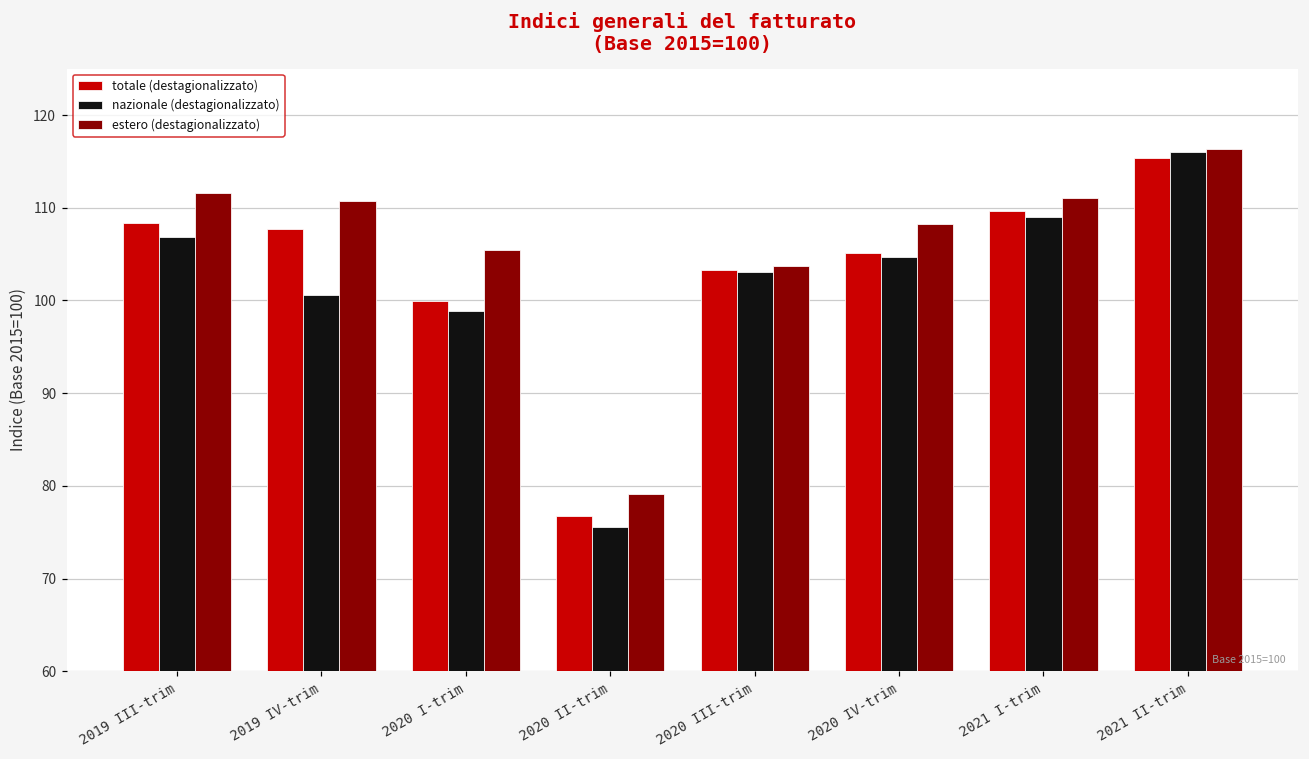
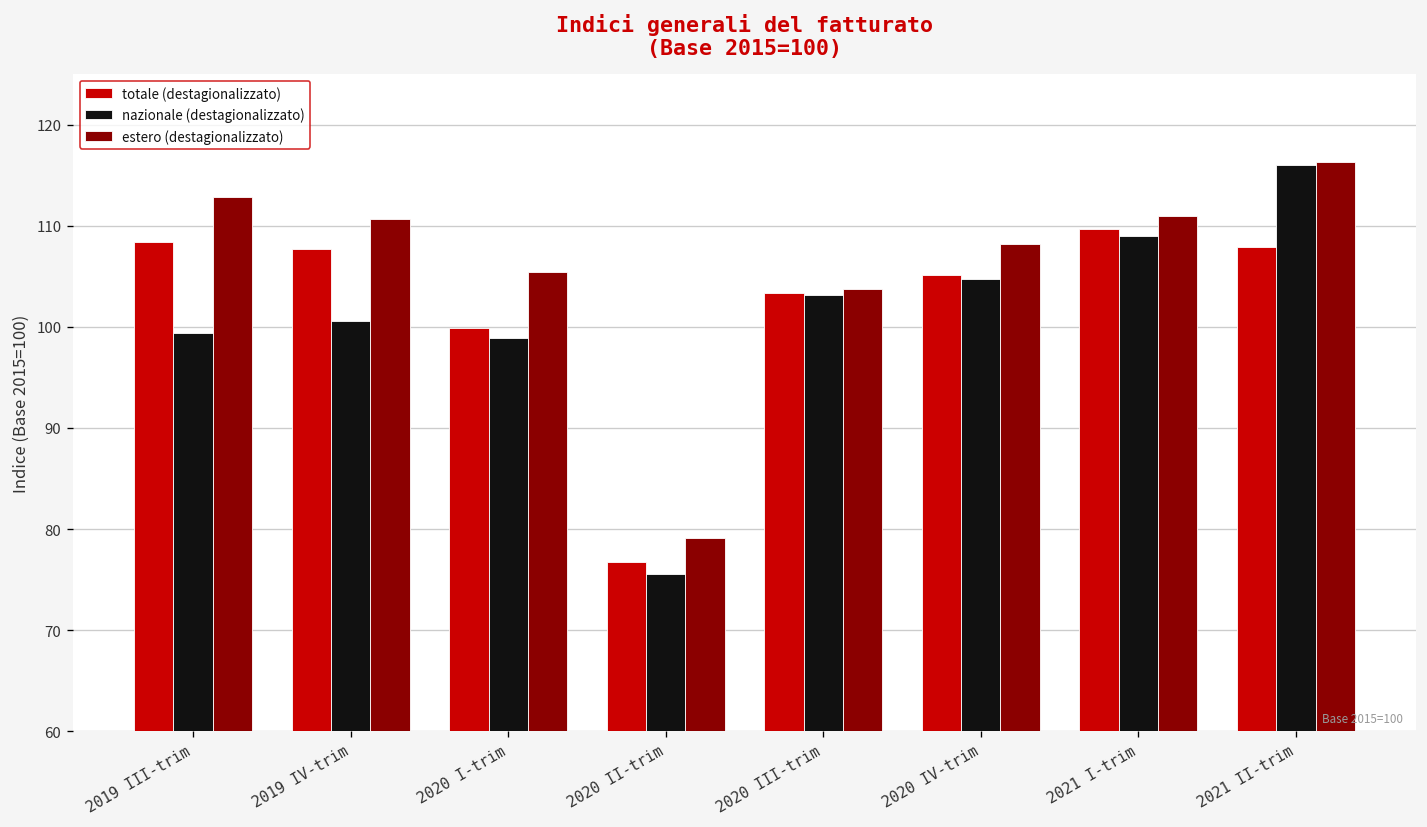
  {
    "totale (destagionalizzato)": {
      "2019 III-trim": 108,
      "2019 IV-trim": 108,
      "2020 I-trim": 100,
      "2020 II-trim": 77,
      "2020 III-trim": 103,
      "2020 IV-trim": 105,
      "2021 I-trim": 110,
-     "2021 II-trim": 115
+     "2021 II-trim": 108
    },
    "nazionale (destagionalizzato)": {
-     "2019 III-trim": 107,
+     "2019 III-trim": 99,
      "2019 IV-trim": 101,
      "2020 I-trim": 99,
      "2020 II-trim": 76,
      "2020 III-trim": 103,
      "2020 IV-trim": 105,
      "2021 I-trim": 109,
      "2021 II-trim": 116
    },
    "estero (destagionalizzato)": {
-     "2019 III-trim": 112,
+     "2019 III-trim": 113,
      "2019 IV-trim": 111,
      "2020 I-trim": 105,
      "2020 II-trim": 79,
      "2020 III-trim": 104,
      "2020 IV-trim": 108,
      "2021 I-trim": 111,
      "2021 II-trim": 116
    }
  }
